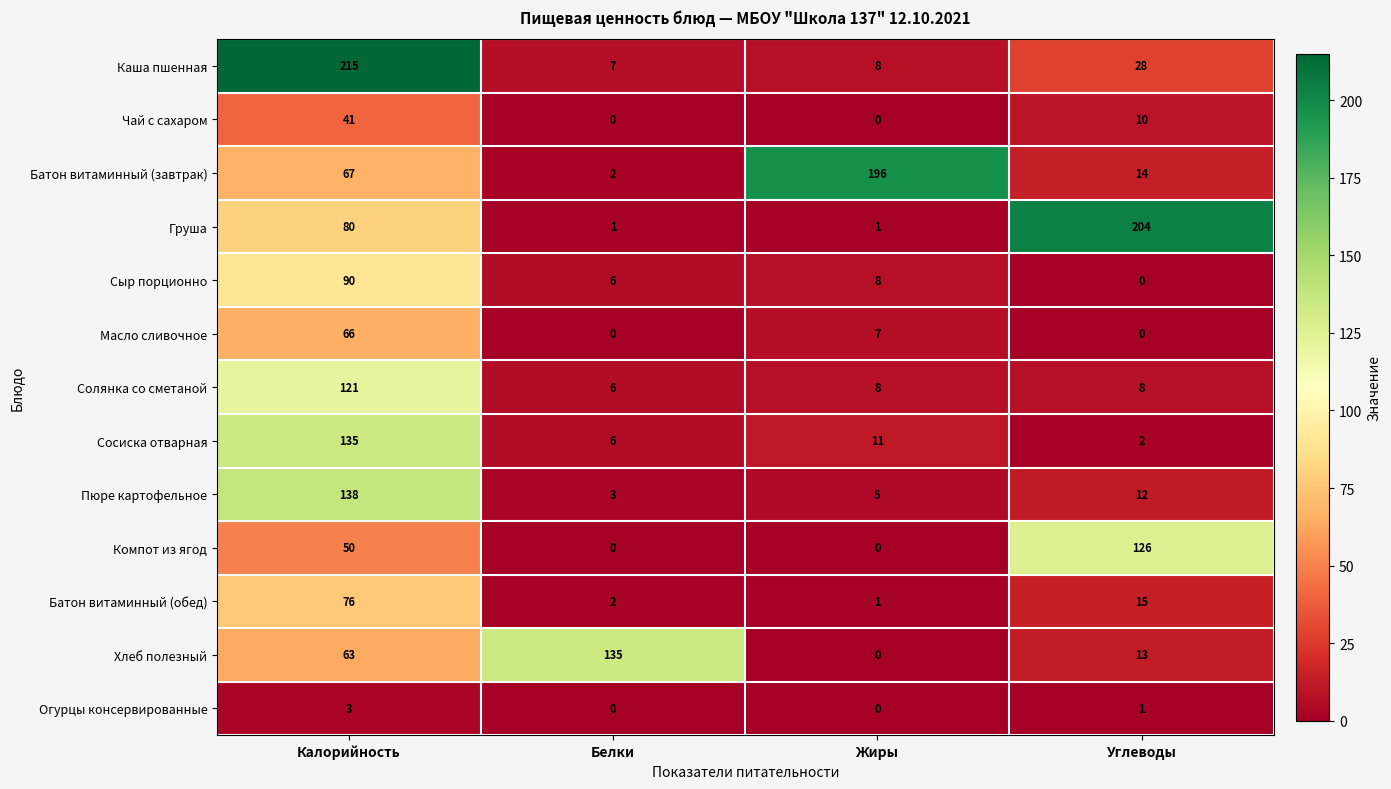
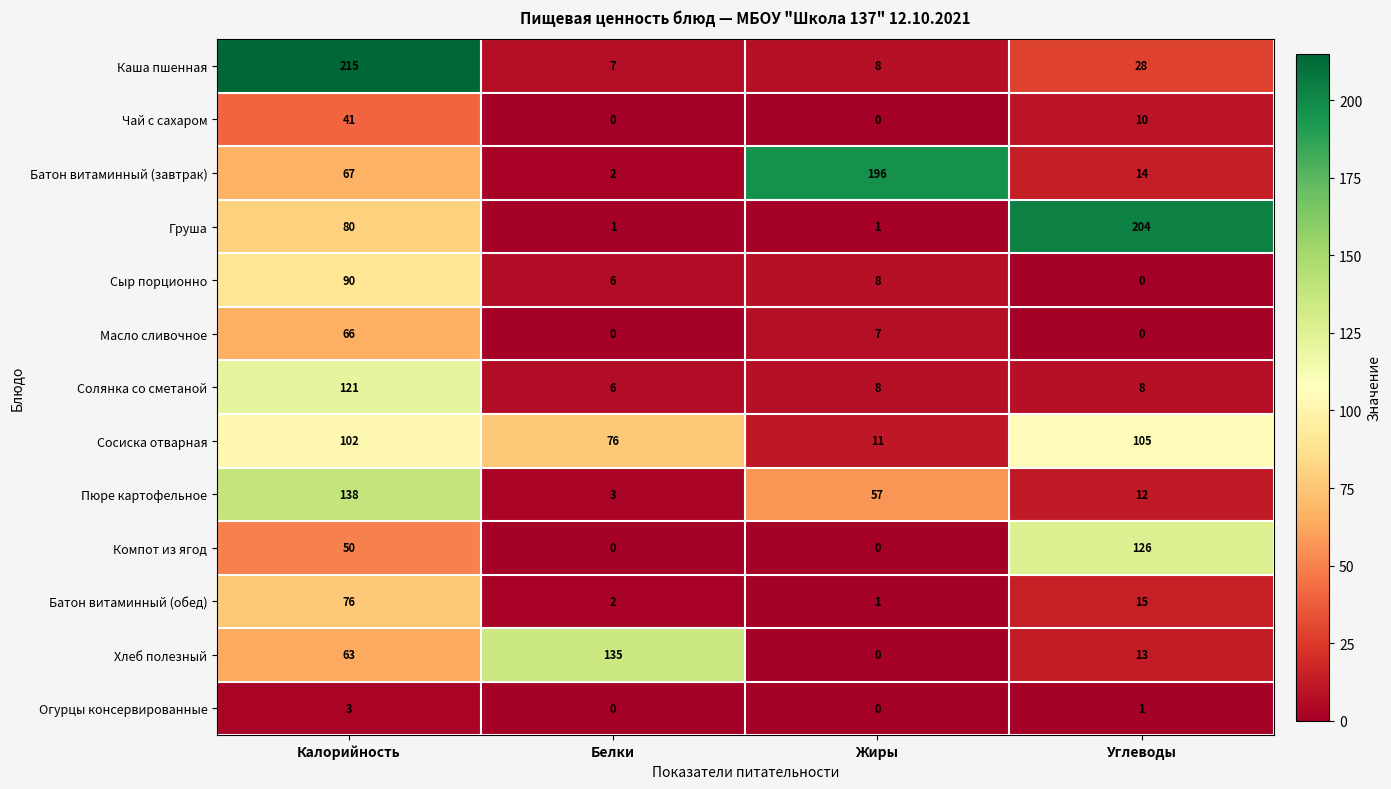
  {
    "Каша пшенная": {
      "Калорийность": 215,
      "Белки": 7,
      "Жиры": 8,
      "Углеводы": 28
    },
    "Чай с сахаром": {
      "Калорийность": 41,
      "Белки": 0,
      "Жиры": 0,
      "Углеводы": 10
    },
    "Батон витаминный (завтрак)": {
      "Калорийность": 67,
      "Белки": 2,
      "Жиры": 196,
      "Углеводы": 14
    },
    "Груша": {
      "Калорийность": 80,
      "Белки": 1,
      "Жиры": 1,
      "Углеводы": 204
    },
    "Сыр порционно": {
      "Калорийность": 90,
      "Белки": 6,
      "Жиры": 8,
      "Углеводы": 0
    },
    "Масло сливочное": {
      "Калорийность": 66,
      "Белки": 0,
      "Жиры": 7,
      "Углеводы": 0
    },
    "Солянка со сметаной": {
      "Калорийность": 121,
      "Белки": 6,
      "Жиры": 8,
      "Углеводы": 8
    },
    "Сосиска отварная": {
-     "Калорийность": 135,
-     "Белки": 6,
+     "Калорийность": 102,
+     "Белки": 76,
      "Жиры": 11,
-     "Углеводы": 2
+     "Углеводы": 105
    },
    "Пюре картофельное": {
      "Калорийность": 138,
      "Белки": 3,
-     "Жиры": 5,
+     "Жиры": 57,
      "Углеводы": 12
    },
    "Компот из ягод": {
      "Калорийность": 50,
      "Белки": 0,
      "Жиры": 0,
      "Углеводы": 126
    },
    "Батон витаминный (обед)": {
      "Калорийность": 76,
      "Белки": 2,
      "Жиры": 1,
      "Углеводы": 15
    },
    "Хлеб полезный": {
      "Калорийность": 63,
      "Белки": 135,
      "Жиры": 0,
      "Углеводы": 13
    },
    "Огурцы консервированные": {
      "Калорийность": 3,
      "Белки": 0,
      "Жиры": 0,
      "Углеводы": 1
    }
  }
